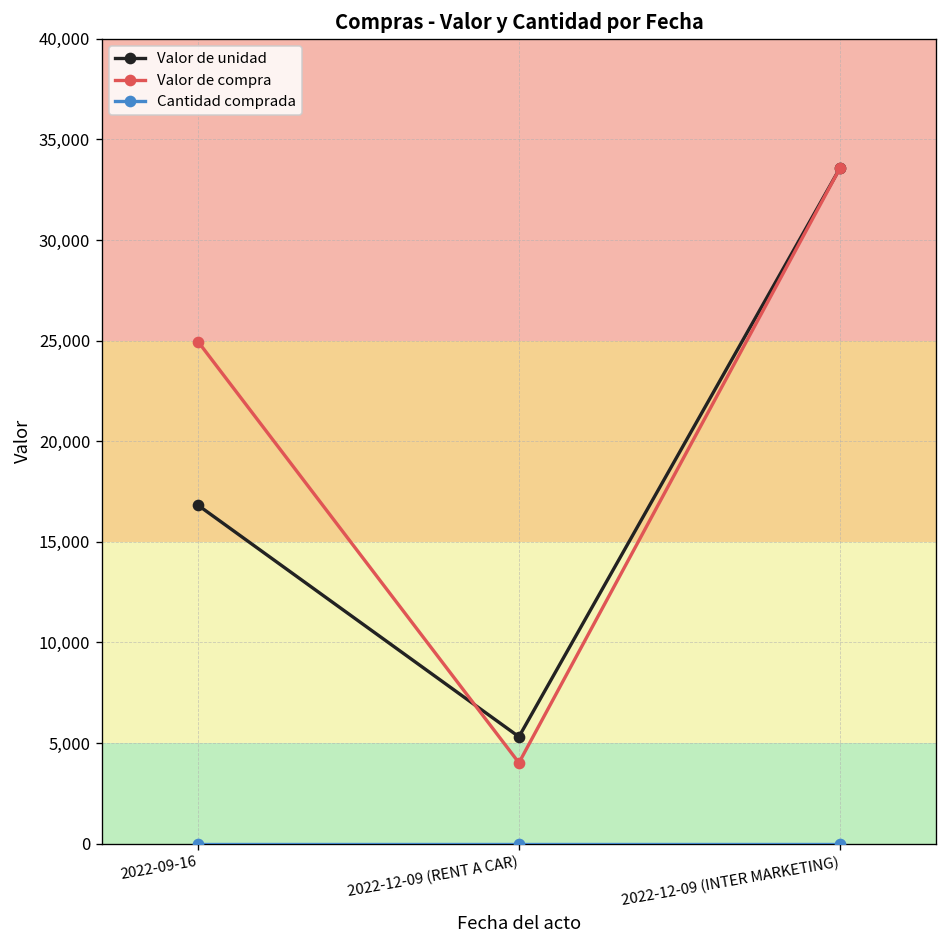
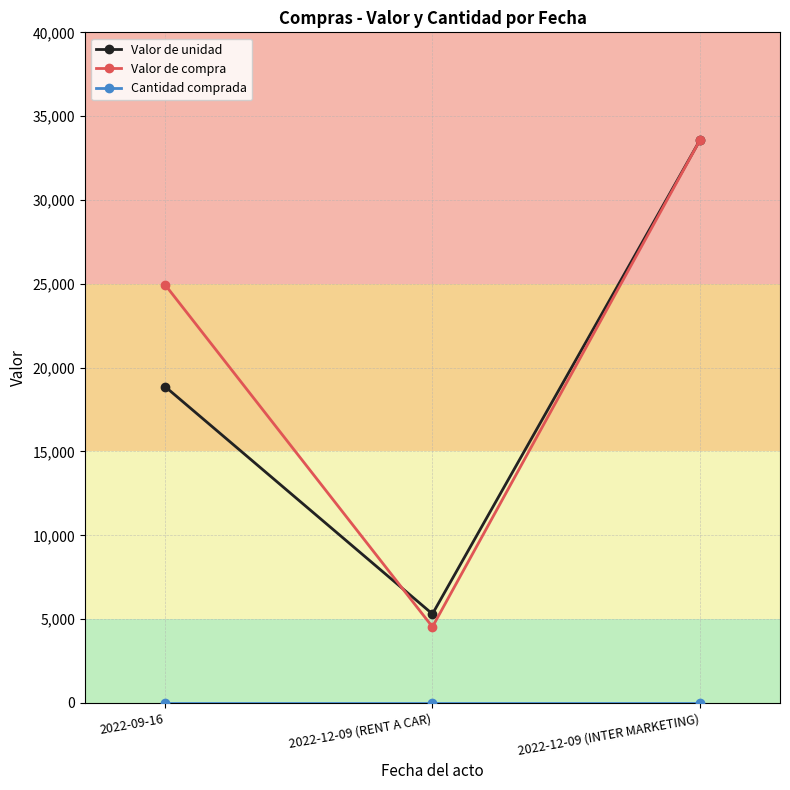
  {
    "Valor de unidad": {
-     "2022-09-16": "16,800",
+     "2022-09-16": "18,900",
      "2022-12-09 (RENT A CAR)": "5,300"
    },
    "Valor de compra": {
      "2022-09-16": "24,900",
-     "2022-12-09 (RENT A CAR)": "4,000"
+     "2022-12-09 (RENT A CAR)": "4,500"
    },
    "Cantidad comprada": {
      "2022-09-16": "0",
      "2022-12-09 (RENT A CAR)": "0",
      "2022-12-09 (INTER MARKETING)": "0"
    }
  }
